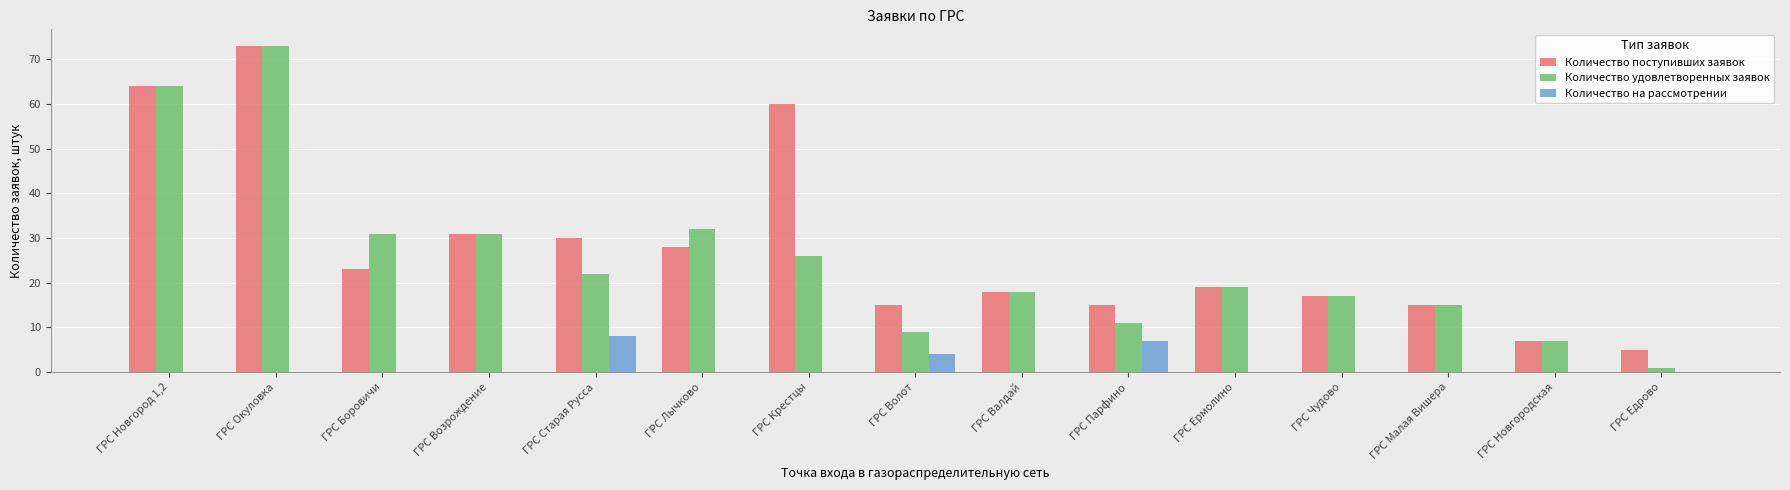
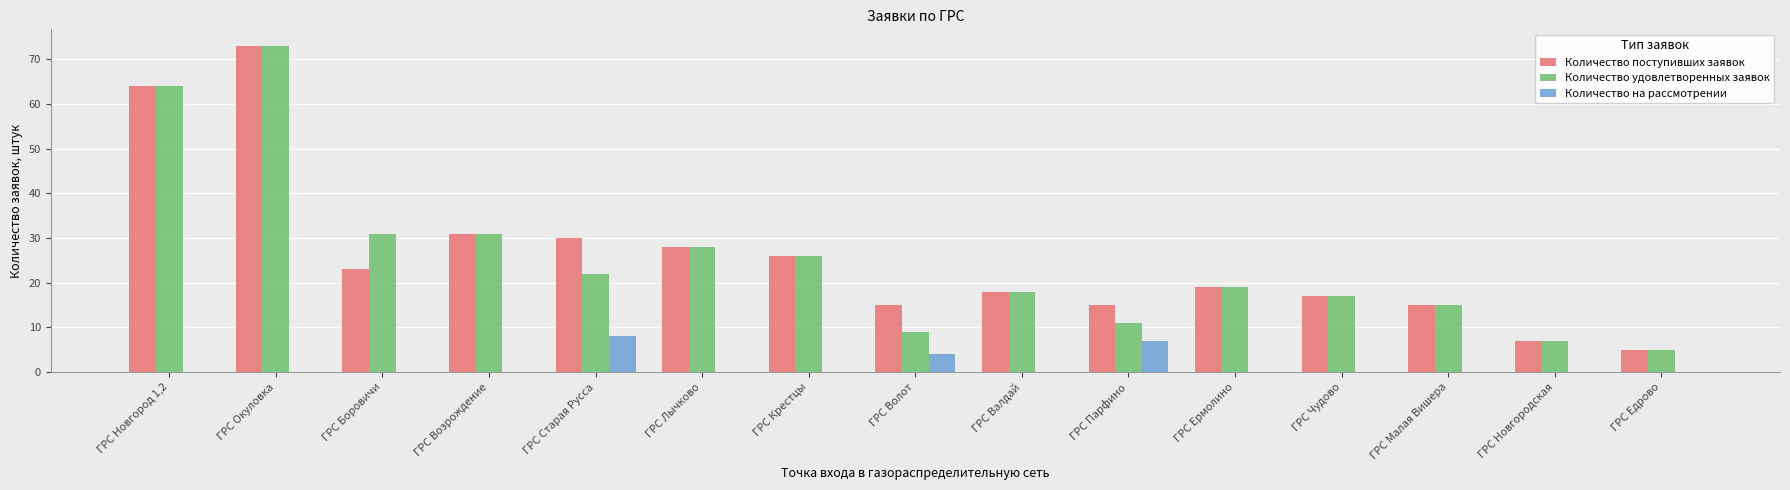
  {
    "Количество поступивших заявок": {
      "ГРС Новгород 1,2": 64,
      "ГРС Окуловка": 73,
      "ГРС Боровичи": 23,
      "ГРС Возрождение": 31,
      "ГРС Старая Русса": 30,
      "ГРС Лычково": 28,
-     "ГРС Крестцы": 60,
+     "ГРС Крестцы": 26,
      "ГРС Волот": 15,
      "ГРС Валдай": 18,
      "ГРС Парфино": 15,
      "ГРС Ермолино": 19,
      "ГРС Чудово": 17,
      "ГРС Малая Вишера": 15,
      "ГРС Новгородская": 7,
      "ГРС Едрово": 5
    },
    "Количество удовлетворенных заявок": {
      "ГРС Новгород 1,2": 64,
      "ГРС Окуловка": 73,
      "ГРС Боровичи": 31,
      "ГРС Возрождение": 31,
      "ГРС Старая Русса": 22,
-     "ГРС Лычково": 32,
+     "ГРС Лычково": 28,
      "ГРС Крестцы": 26,
      "ГРС Волот": 9,
      "ГРС Валдай": 18,
      "ГРС Парфино": 11,
      "ГРС Ермолино": 19,
      "ГРС Чудово": 17,
      "ГРС Малая Вишера": 15,
      "ГРС Новгородская": 7,
-     "ГРС Едрово": 1
+     "ГРС Едрово": 5
    },
    "Количество на рассмотрении": {
      "ГРС Новгород 1,2": 0,
      "ГРС Окуловка": 0,
      "ГРС Боровичи": 0,
      "ГРС Возрождение": 0,
      "ГРС Старая Русса": 8,
      "ГРС Лычково": 0,
      "ГРС Крестцы": 0,
      "ГРС Волот": 4,
      "ГРС Валдай": 0,
      "ГРС Парфино": 7,
      "ГРС Ермолино": 0,
      "ГРС Чудово": 0,
      "ГРС Малая Вишера": 0,
      "ГРС Новгородская": 0,
      "ГРС Едрово": 0
    }
  }
